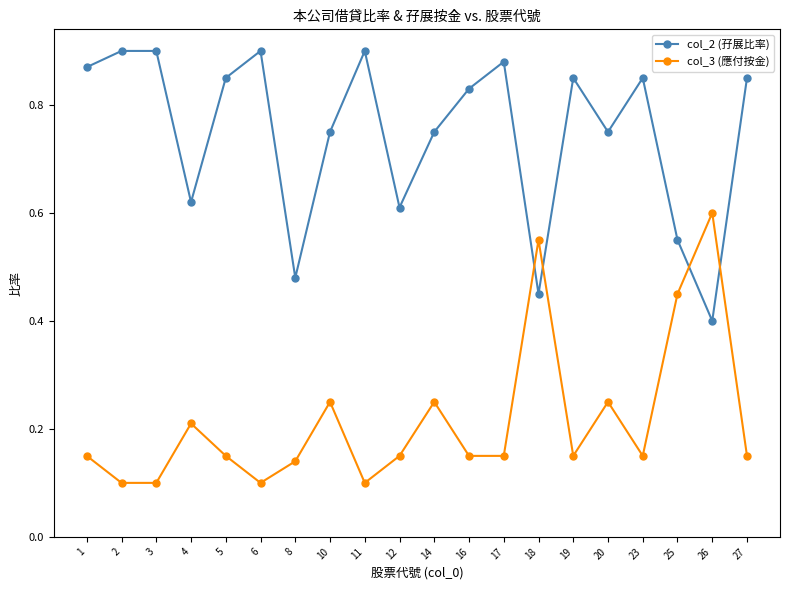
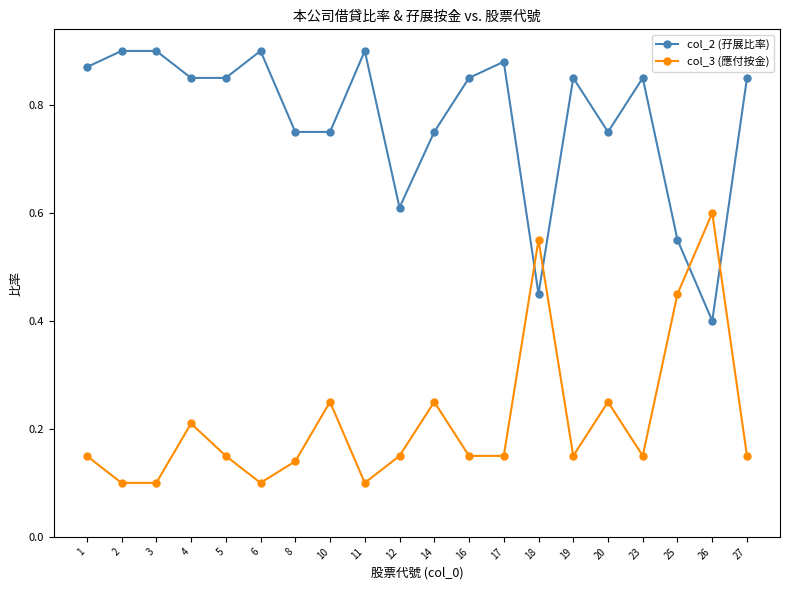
  {
    "col_2 (孖展比率)": {
      "1": 0.87,
      "2": 0.90,
      "3": 0.90,
-     "4": 0.62,
+     "4": 0.85,
      "5": 0.85,
      "6": 0.90,
-     "8": 0.48,
+     "8": 0.75,
      "10": 0.75,
      "11": 0.90,
      "12": 0.61,
      "14": 0.75,
-     "16": 0.83,
+     "16": 0.85,
      "17": 0.88,
      "18": 0.45,
      "19": 0.85,
      "20": 0.75,
      "23": 0.85,
      "25": 0.55,
      "26": 0.40,
      "27": 0.85
    },
    "col_3 (應付按金)": {
      "1": 0.15,
      "2": 0.10,
      "3": 0.10,
      "4": 0.21,
      "5": 0.15,
      "6": 0.10,
      "8": 0.14,
      "10": 0.25,
      "11": 0.10,
      "12": 0.15,
      "14": 0.25,
      "16": 0.15,
      "17": 0.15,
      "18": 0.55,
      "19": 0.15,
      "20": 0.25,
      "23": 0.15,
      "25": 0.45,
      "26": 0.60,
      "27": 0.15
    }
  }
